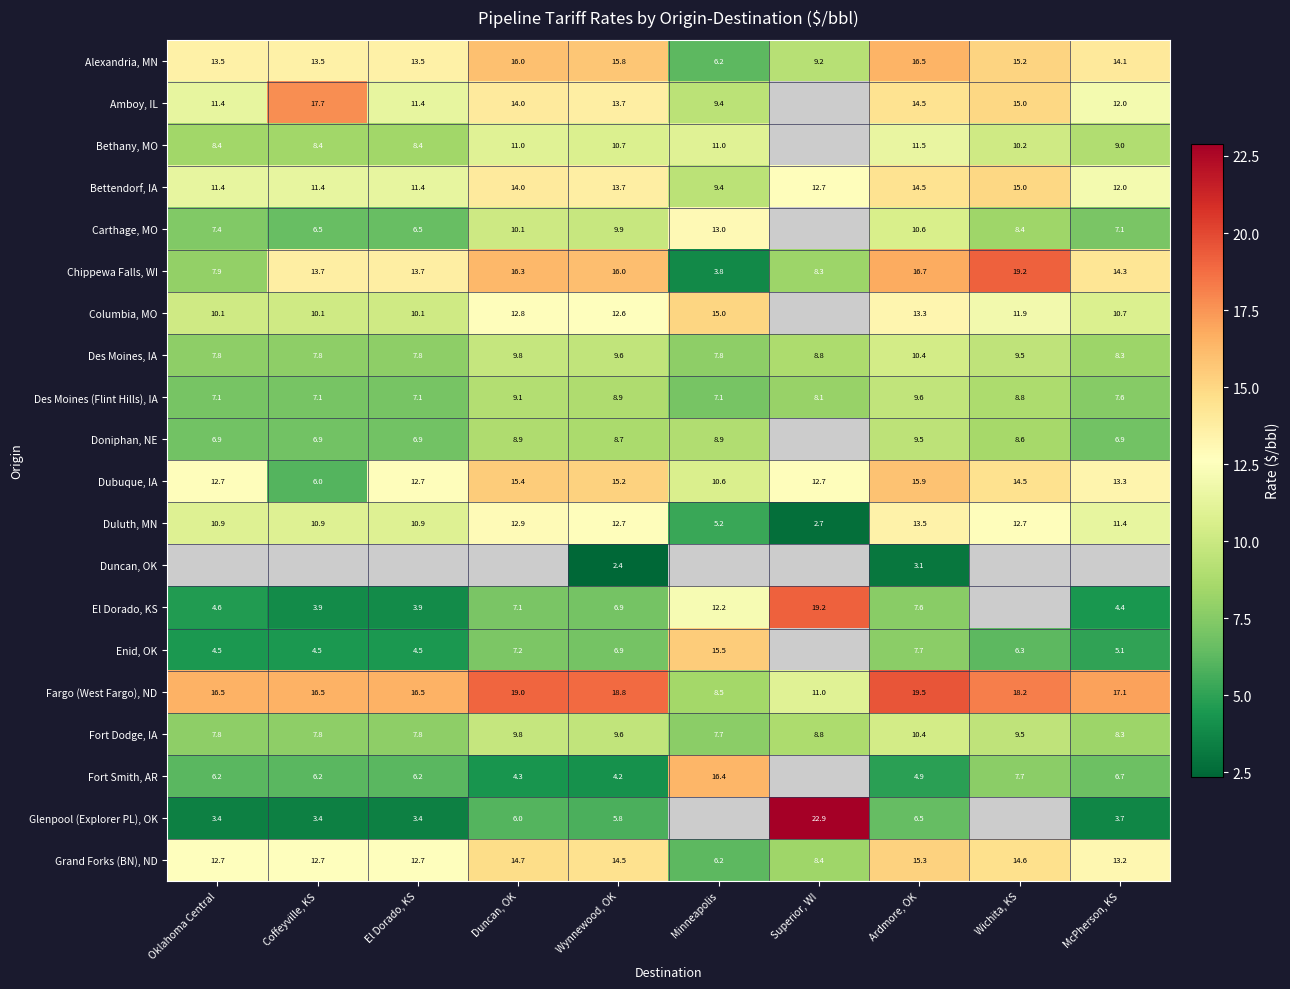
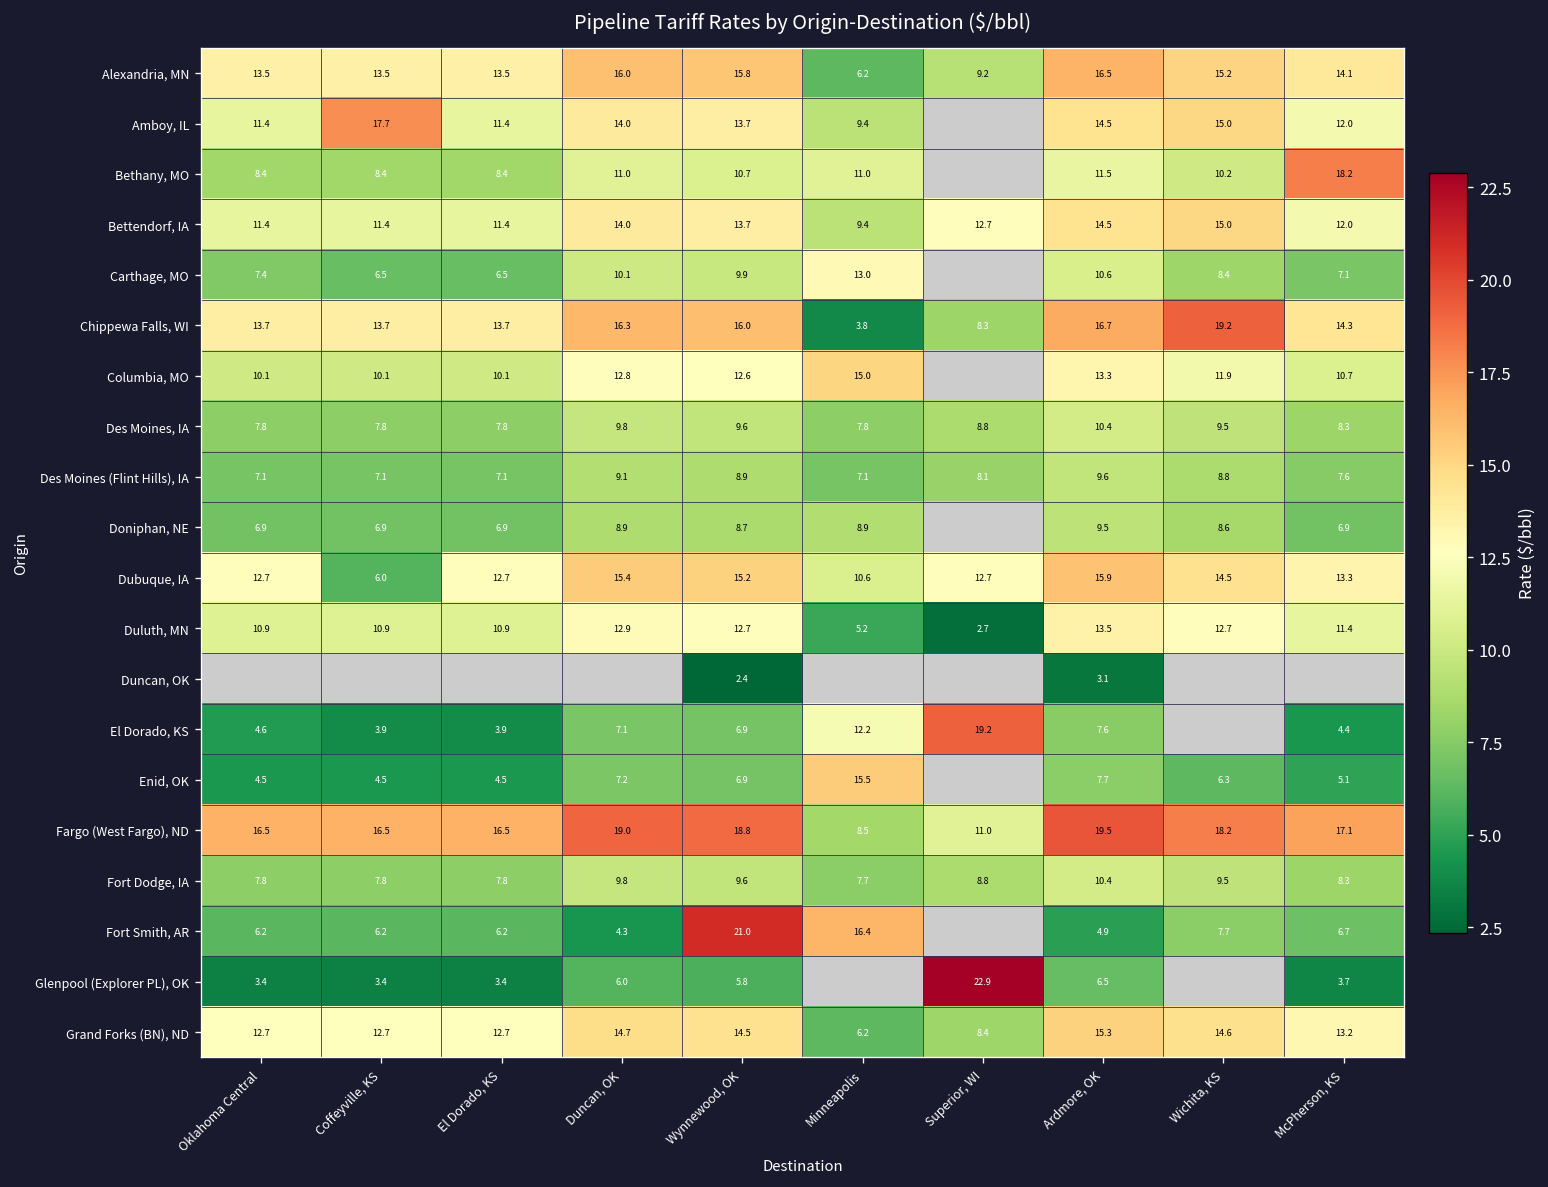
  {
    "Alexandria, MN": {
      "Oklahoma Central": 13.5,
      "Coffeyville, KS": 13.5,
      "El Dorado, KS": 13.5,
      "Duncan, OK": 16.0,
      "Wynnewood, OK": 15.8,
      "Minneapolis": 6.2,
      "Superior, WI": 9.2,
      "Ardmore, OK": 16.5,
      "Wichita, KS": 15.2,
      "McPherson, KS": 14.1
    },
    "Amboy, IL": {
      "Oklahoma Central": 11.4,
      "Coffeyville, KS": 17.7,
      "El Dorado, KS": 11.4,
      "Duncan, OK": 14.0,
      "Wynnewood, OK": 13.7,
      "Minneapolis": 9.4,
      "Ardmore, OK": 14.5,
      "Wichita, KS": 15.0,
      "McPherson, KS": 12.0
    },
    "Bethany, MO": {
      "Oklahoma Central": 8.4,
      "Coffeyville, KS": 8.4,
      "El Dorado, KS": 8.4,
      "Duncan, OK": 11.0,
      "Wynnewood, OK": 10.7,
      "Minneapolis": 11.0,
      "Ardmore, OK": 11.5,
      "Wichita, KS": 10.2,
-     "McPherson, KS": 9.0
+     "McPherson, KS": 18.2
    },
    "Bettendorf, IA": {
      "Oklahoma Central": 11.4,
      "Coffeyville, KS": 11.4,
      "El Dorado, KS": 11.4,
      "Duncan, OK": 14.0,
      "Wynnewood, OK": 13.7,
      "Minneapolis": 9.4,
      "Superior, WI": 12.7,
      "Ardmore, OK": 14.5,
      "Wichita, KS": 15.0,
      "McPherson, KS": 12.0
    },
    "Carthage, MO": {
      "Oklahoma Central": 7.4,
      "Coffeyville, KS": 6.5,
      "El Dorado, KS": 6.5,
      "Duncan, OK": 10.1,
      "Wynnewood, OK": 9.9,
      "Minneapolis": 13.0,
      "Ardmore, OK": 10.6,
      "Wichita, KS": 8.4,
      "McPherson, KS": 7.1
    },
    "Chippewa Falls, WI": {
-     "Oklahoma Central": 7.9,
+     "Oklahoma Central": 13.7,
      "Coffeyville, KS": 13.7,
      "El Dorado, KS": 13.7,
      "Duncan, OK": 16.3,
      "Wynnewood, OK": 16.0,
      "Minneapolis": 3.8,
      "Superior, WI": 8.3,
      "Ardmore, OK": 16.7,
      "Wichita, KS": 19.2,
      "McPherson, KS": 14.3
    },
    "Columbia, MO": {
      "Oklahoma Central": 10.1,
      "Coffeyville, KS": 10.1,
      "El Dorado, KS": 10.1,
      "Duncan, OK": 12.8,
      "Wynnewood, OK": 12.6,
      "Minneapolis": 15.0,
      "Ardmore, OK": 13.3,
      "Wichita, KS": 11.9,
      "McPherson, KS": 10.7
    },
    "Des Moines, IA": {
      "Oklahoma Central": 7.8,
      "Coffeyville, KS": 7.8,
      "El Dorado, KS": 7.8,
      "Duncan, OK": 9.8,
      "Wynnewood, OK": 9.6,
      "Minneapolis": 7.8,
      "Superior, WI": 8.8,
      "Ardmore, OK": 10.4,
      "Wichita, KS": 9.5,
      "McPherson, KS": 8.3
    },
    "Des Moines (Flint Hills), IA": {
      "Oklahoma Central": 7.1,
      "Coffeyville, KS": 7.1,
      "El Dorado, KS": 7.1,
      "Duncan, OK": 9.1,
      "Wynnewood, OK": 8.9,
      "Minneapolis": 7.1,
      "Superior, WI": 8.1,
      "Ardmore, OK": 9.6,
      "Wichita, KS": 8.8,
      "McPherson, KS": 7.6
    },
    "Doniphan, NE": {
      "Oklahoma Central": 6.9,
      "Coffeyville, KS": 6.9,
      "El Dorado, KS": 6.9,
      "Duncan, OK": 8.9,
      "Wynnewood, OK": 8.7,
      "Minneapolis": 8.9,
      "Ardmore, OK": 9.5,
      "Wichita, KS": 8.6,
      "McPherson, KS": 6.9
    },
    "Dubuque, IA": {
      "Oklahoma Central": 12.7,
      "Coffeyville, KS": 6.0,
      "El Dorado, KS": 12.7,
      "Duncan, OK": 15.4,
      "Wynnewood, OK": 15.2,
      "Minneapolis": 10.6,
      "Superior, WI": 12.7,
      "Ardmore, OK": 15.9,
      "Wichita, KS": 14.5,
      "McPherson, KS": 13.3
    },
    "Duluth, MN": {
      "Oklahoma Central": 10.9,
      "Coffeyville, KS": 10.9,
      "El Dorado, KS": 10.9,
      "Duncan, OK": 12.9,
      "Wynnewood, OK": 12.7,
      "Minneapolis": 5.2,
      "Superior, WI": 2.7,
      "Ardmore, OK": 13.5,
      "Wichita, KS": 12.7,
      "McPherson, KS": 11.4
    },
    "Duncan, OK": {
      "Wynnewood, OK": 2.4,
      "Ardmore, OK": 3.1
    },
    "El Dorado, KS": {
      "Oklahoma Central": 4.6,
      "Coffeyville, KS": 3.9,
      "El Dorado, KS": 3.9,
      "Duncan, OK": 7.1,
      "Wynnewood, OK": 6.9,
      "Minneapolis": 12.2,
      "Superior, WI": 19.2,
      "Ardmore, OK": 7.6,
      "McPherson, KS": 4.4
    },
    "Enid, OK": {
      "Oklahoma Central": 4.5,
      "Coffeyville, KS": 4.5,
      "El Dorado, KS": 4.5,
      "Duncan, OK": 7.2,
      "Wynnewood, OK": 6.9,
      "Minneapolis": 15.5,
      "Ardmore, OK": 7.7,
      "Wichita, KS": 6.3,
      "McPherson, KS": 5.1
    },
    "Fargo (West Fargo), ND": {
      "Oklahoma Central": 16.5,
      "Coffeyville, KS": 16.5,
      "El Dorado, KS": 16.5,
      "Duncan, OK": 19.0,
      "Wynnewood, OK": 18.8,
      "Minneapolis": 8.5,
      "Superior, WI": 11.0,
      "Ardmore, OK": 19.5,
      "Wichita, KS": 18.2,
      "McPherson, KS": 17.1
    },
    "Fort Dodge, IA": {
      "Oklahoma Central": 7.8,
      "Coffeyville, KS": 7.8,
      "El Dorado, KS": 7.8,
      "Duncan, OK": 9.8,
      "Wynnewood, OK": 9.6,
      "Minneapolis": 7.7,
      "Superior, WI": 8.8,
      "Ardmore, OK": 10.4,
      "Wichita, KS": 9.5,
      "McPherson, KS": 8.3
    },
    "Fort Smith, AR": {
      "Oklahoma Central": 6.2,
      "Coffeyville, KS": 6.2,
      "El Dorado, KS": 6.2,
      "Duncan, OK": 4.3,
-     "Wynnewood, OK": 4.2,
+     "Wynnewood, OK": 21.0,
      "Minneapolis": 16.4,
      "Ardmore, OK": 4.9,
      "Wichita, KS": 7.7,
      "McPherson, KS": 6.7
    },
    "Glenpool (Explorer PL), OK": {
      "Oklahoma Central": 3.4,
      "Coffeyville, KS": 3.4,
      "El Dorado, KS": 3.4,
      "Duncan, OK": 6.0,
      "Wynnewood, OK": 5.8,
      "Superior, WI": 22.9,
      "Ardmore, OK": 6.5,
      "McPherson, KS": 3.7
    },
    "Grand Forks (BN), ND": {
      "Oklahoma Central": 12.7,
      "Coffeyville, KS": 12.7,
      "El Dorado, KS": 12.7,
      "Duncan, OK": 14.7,
      "Wynnewood, OK": 14.5,
      "Minneapolis": 6.2,
      "Superior, WI": 8.4,
      "Ardmore, OK": 15.3,
      "Wichita, KS": 14.6,
      "McPherson, KS": 13.2
    }
  }
